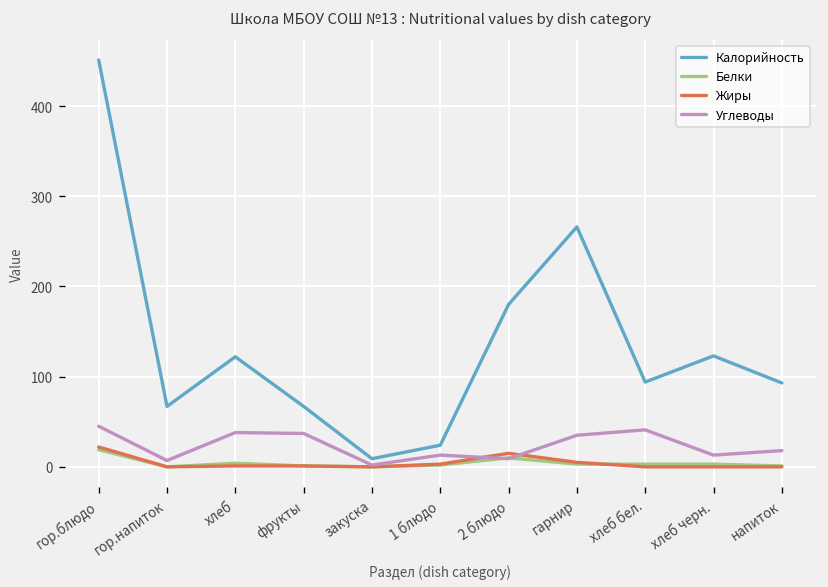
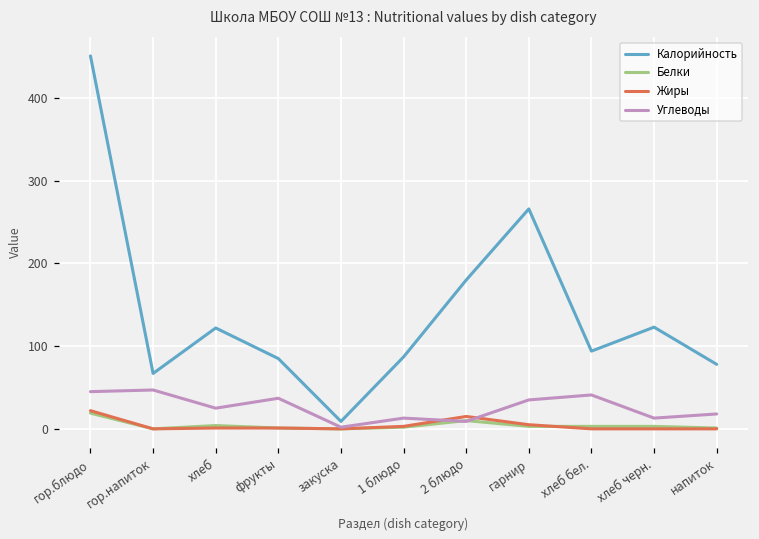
  {
    "Калорийность": {
      "гор.блюдо": 450,
      "гор.напиток": 70,
      "хлеб": 120,
-     "фрукты": 70,
+     "фрукты": 90,
      "закуска": 10,
-     "1 блюдо": 20,
+     "1 блюдо": 90,
      "2 блюдо": 180,
      "гарнир": 270,
      "хлеб бел.": 90,
      "хлеб черн.": 120,
-     "напиток": 90
+     "напиток": 80
    },
    "Жиры": {
      "2 блюдо": 20
    },
    "Углеводы": {
      "гор.блюдо": 50,
-     "гор.напиток": 10,
-     "хлеб": 40,
+     "гор.напиток": 50,
+     "хлеб": 30,
      "фрукты": 40,
      "1 блюдо": 10,
      "гарнир": 40,
      "хлеб бел.": 40,
      "хлеб черн.": 10,
      "напиток": 20
    }
  }
